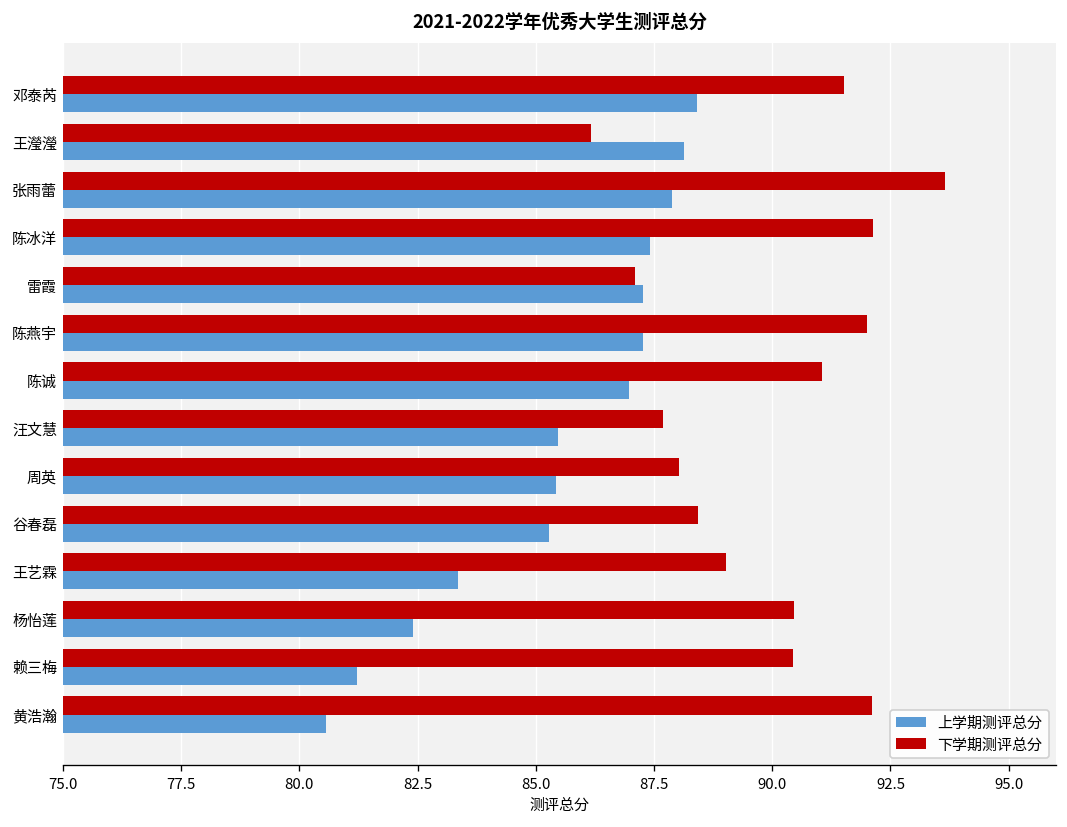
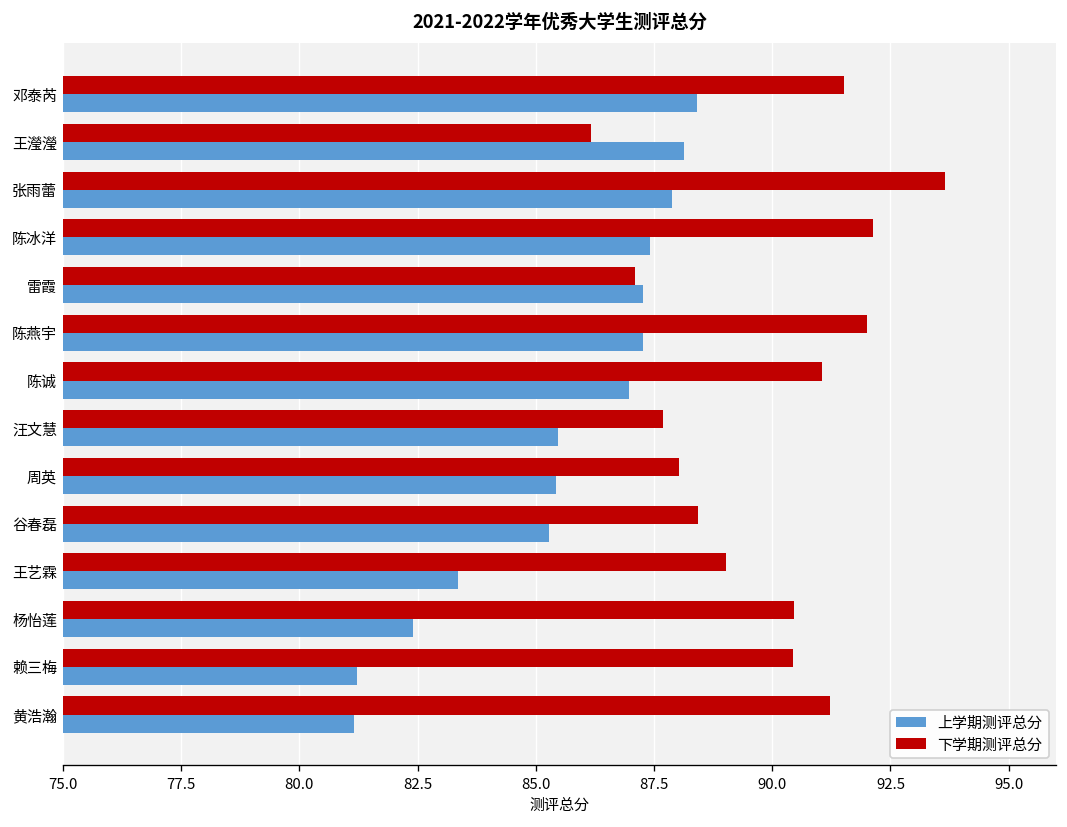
  {
    "上学期测评总分": {
      "邓泰芮": 88.4,
      "王瀅瀅": 88.1,
      "张雨蕾": 87.9,
      "陈冰洋": 87.4,
      "雷霞": 87.3,
      "陈燕宇": 87.3,
      "陈诚": 87.0,
      "汪文慧": 85.5,
      "周英": 85.4,
      "谷春磊": 85.3,
      "王艺霖": 83.4,
      "杨怡莲": 82.4,
      "赖三梅": 81.2,
-     "黄浩瀚": 80.6
+     "黄浩瀚": 81.2
    },
    "下学期测评总分": {
      "邓泰芮": 91.5,
      "王瀅瀅": 86.2,
      "张雨蕾": 93.7,
      "陈冰洋": 92.1,
      "雷霞": 87.1,
      "陈燕宇": 92.0,
      "陈诚": 91.1,
      "汪文慧": 87.7,
      "周英": 88.0,
      "谷春磊": 88.4,
      "王艺霖": 89.0,
      "杨怡莲": 90.5,
      "赖三梅": 90.4,
-     "黄浩瀚": 92.1
+     "黄浩瀚": 91.2
    }
  }
